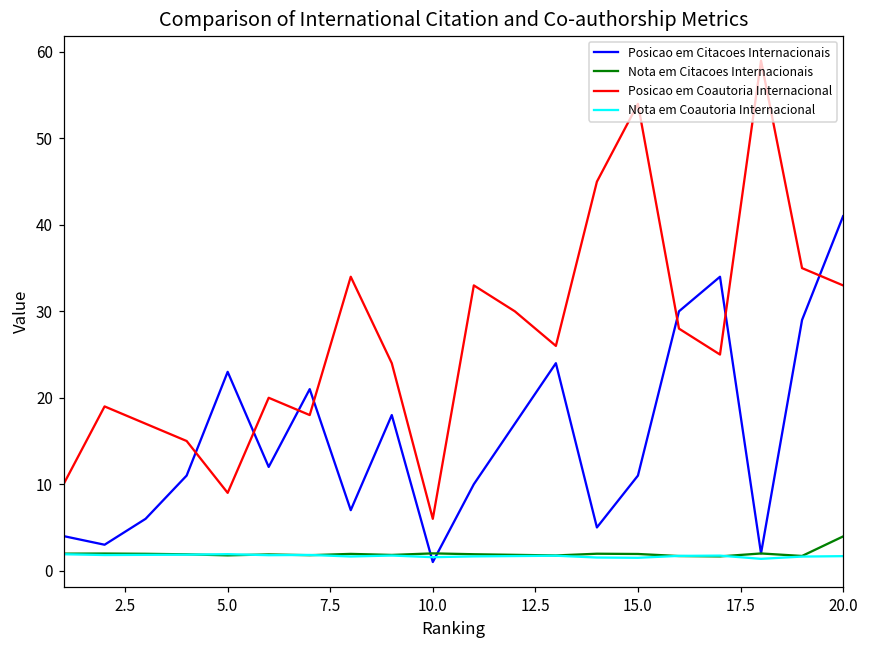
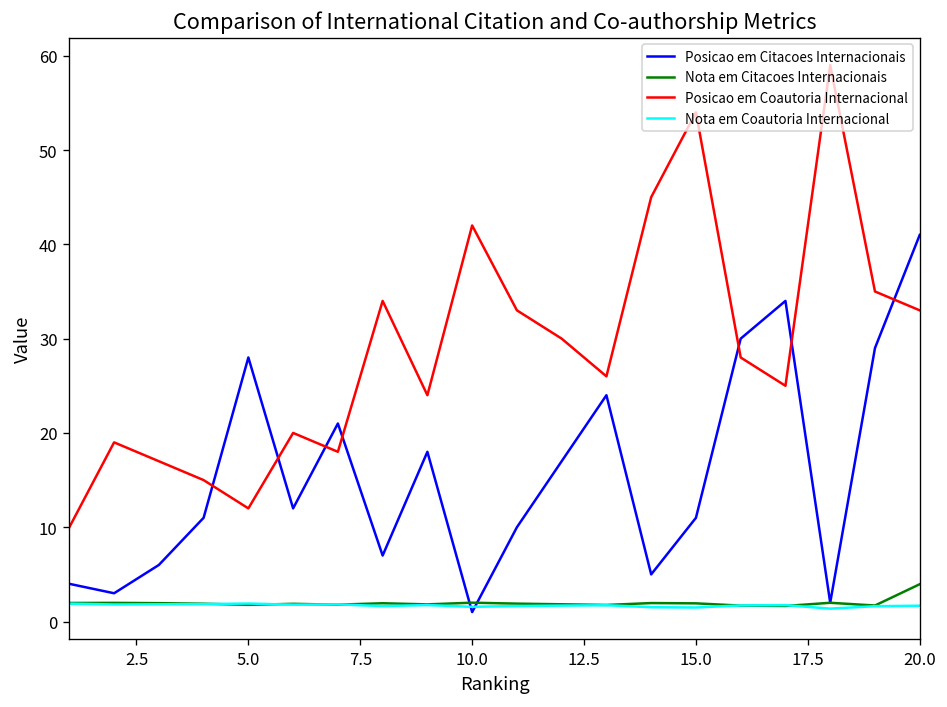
  {
    "Posicao em Citacoes Internacionais": {
-     "5.0": 23,
+     "5.0": 28,
      "10.0": 1,
      "15.0": 11,
      "20.0": 41
    },
    "Nota em Citacoes Internacionais": {
      "10.0": 2,
      "15.0": 2,
      "20.0": 4
    },
    "Posicao em Coautoria Internacional": {
-     "5.0": 9,
-     "10.0": 6,
+     "5.0": 12,
+     "10.0": 42,
      "20.0": 33
    },
    "Nota em Coautoria Internacional": {
      "10.0": 2,
      "15.0": 1,
      "20.0": 2
    }
  }
